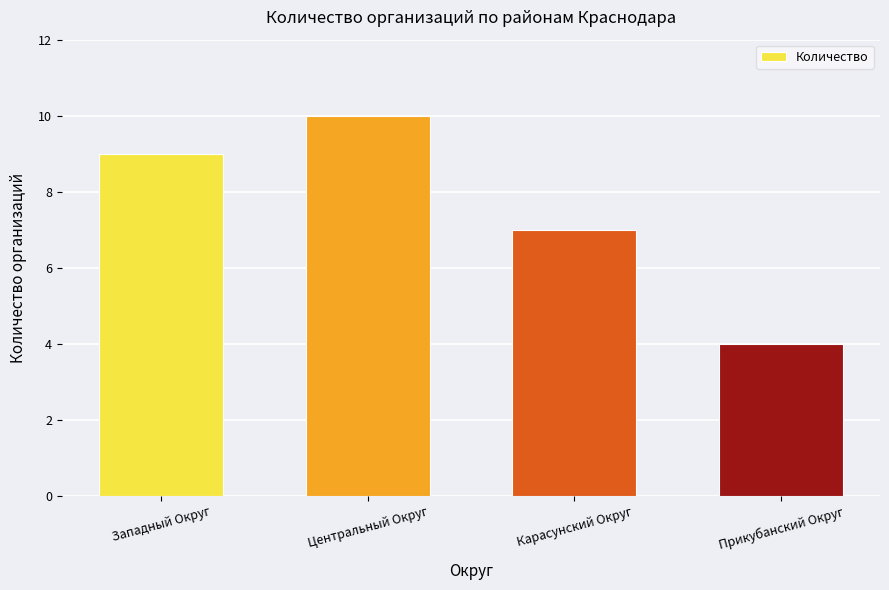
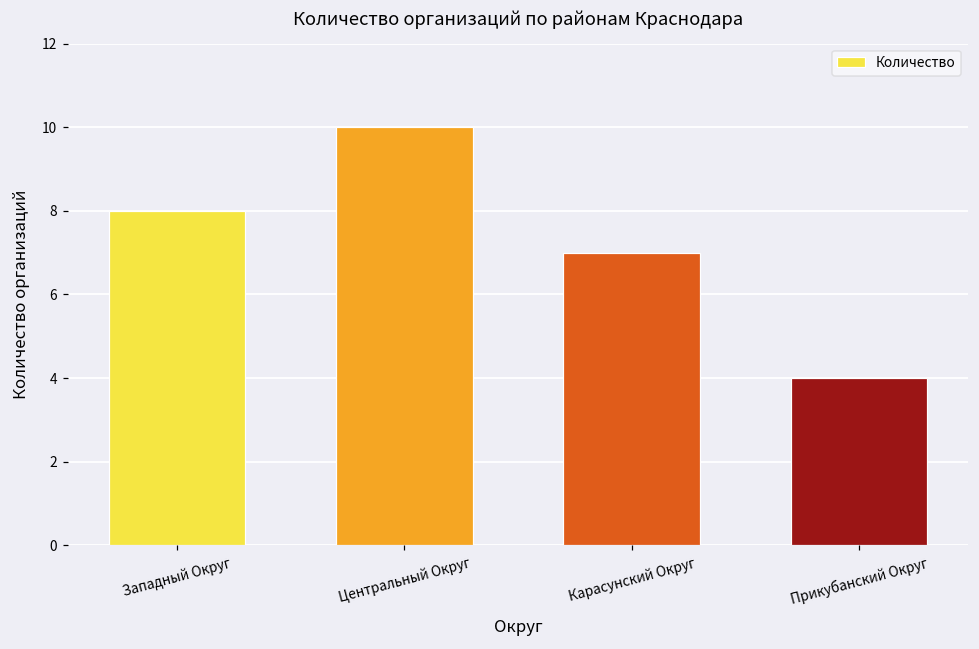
  {
-   "Западный Округ": 9,
+   "Западный Округ": 8,
    "Центральный Округ": 10,
    "Карасунский Округ": 7,
    "Прикубанский Округ": 4
  }
